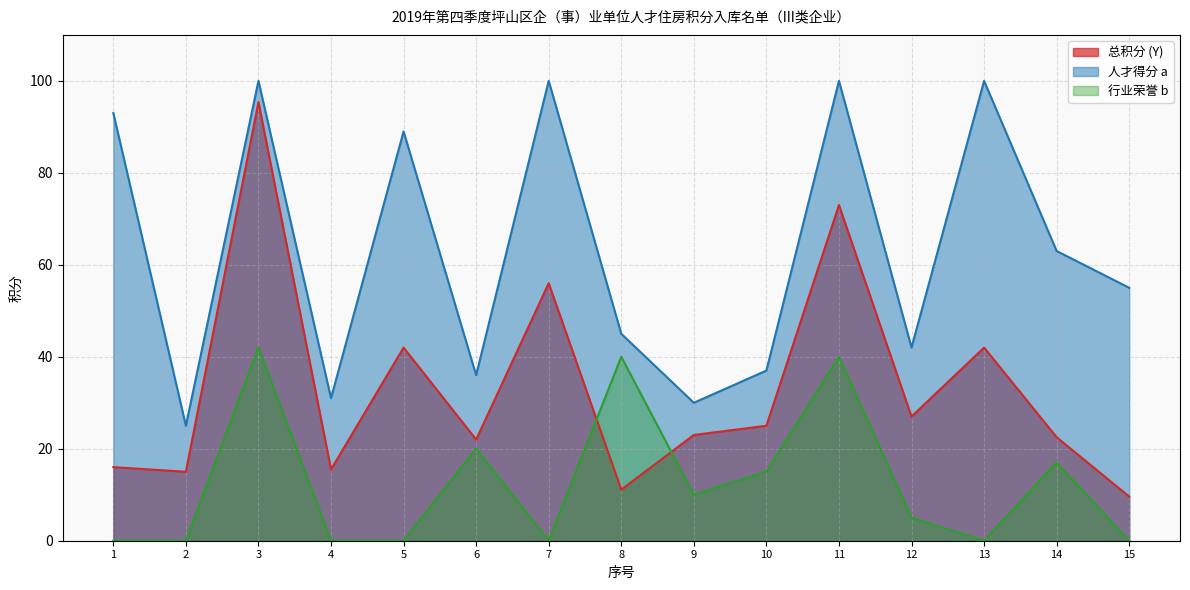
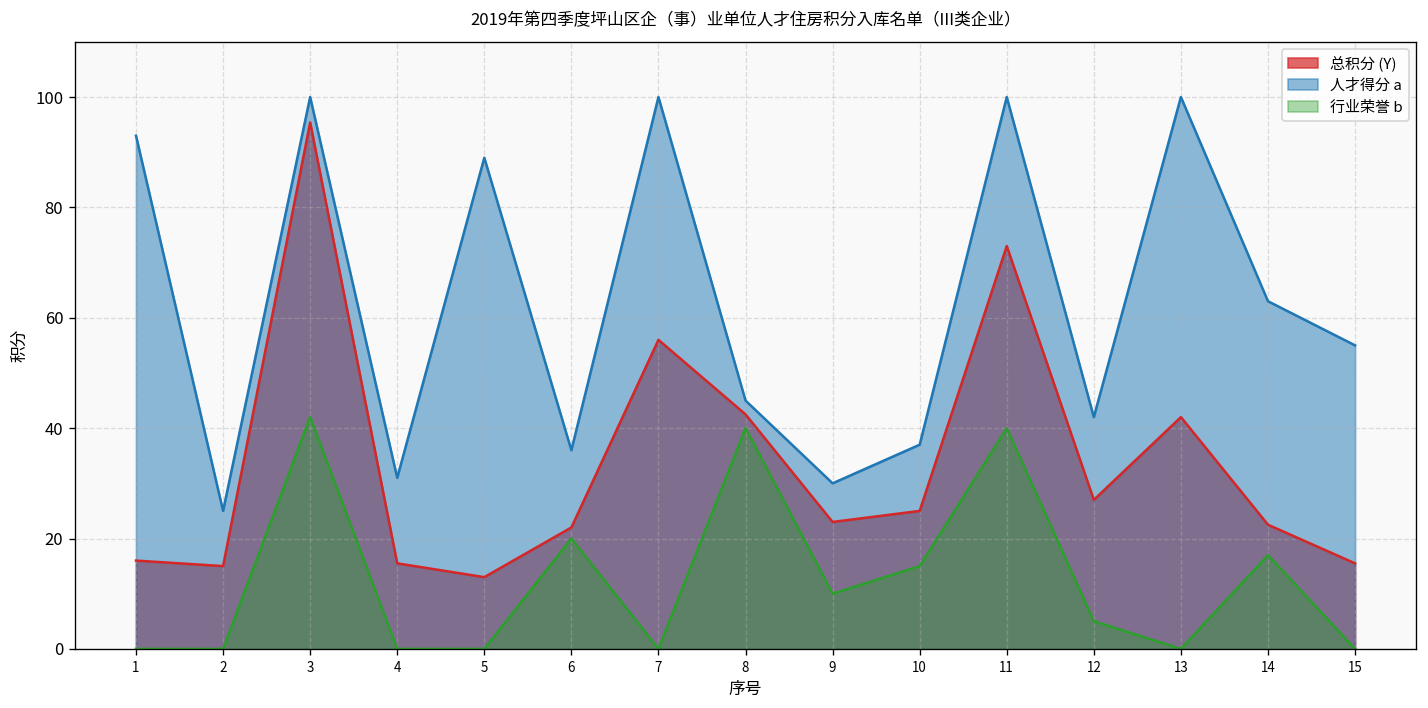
  {
    "总积分 (Y)": {
      "1": 16,
      "2": 15,
      "3": 95,
      "4": 16,
-     "5": 42,
+     "5": 13,
      "6": 22,
      "7": 56,
-     "8": 11,
+     "8": 43,
      "9": 23,
      "10": 25,
      "11": 73,
      "12": 27,
      "13": 42,
      "14": 23,
-     "15": 10
+     "15": 16
    },
    "人才得分 a": {
      "1": 93,
      "2": 25,
      "3": 100,
      "4": 31,
      "5": 89,
      "6": 36,
      "7": 100,
      "8": 45,
      "9": 30,
      "10": 37,
      "11": 100,
      "12": 42,
      "13": 100,
      "14": 63,
      "15": 55
    },
    "行业荣誉 b": {
      "1": 0,
      "2": 0,
      "3": 42,
      "4": 0,
      "5": 0,
      "6": 20,
      "7": 0,
      "8": 40,
      "9": 10,
      "10": 15,
      "11": 40,
      "12": 5,
      "13": 0,
      "14": 17,
      "15": 0
    }
  }
